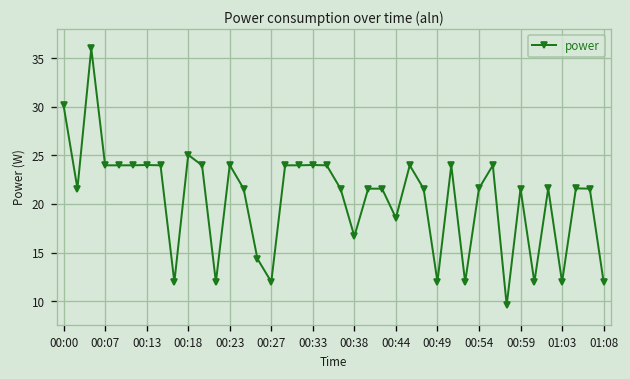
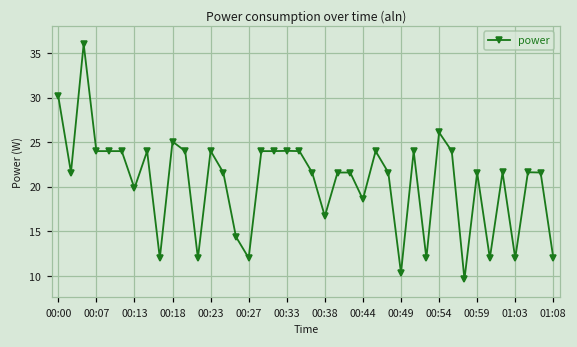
  {
    "00:00": 30,
    "00:07": 24,
-   "00:13": 24,
+   "00:13": 20,
    "00:18": 25,
    "00:23": 24,
    "00:27": 12,
    "00:33": 24,
    "00:38": 17,
    "00:44": 19,
-   "00:49": 12,
-   "00:54": 22,
+   "00:49": 10,
+   "00:54": 26,
    "00:59": 22,
    "01:03": 12,
    "01:08": 12
  }
